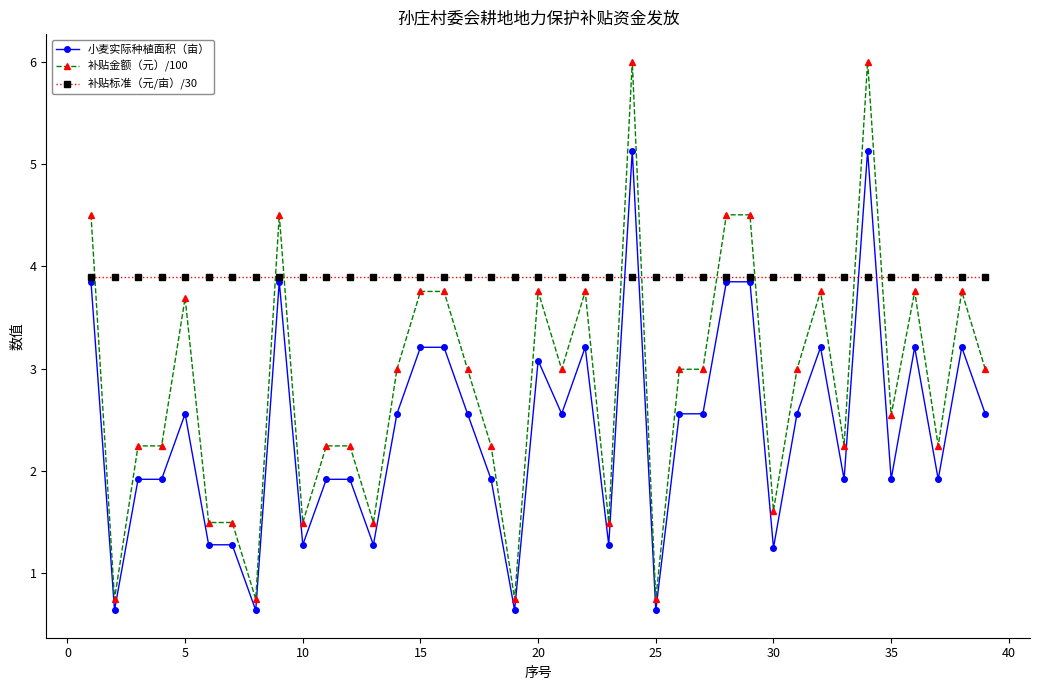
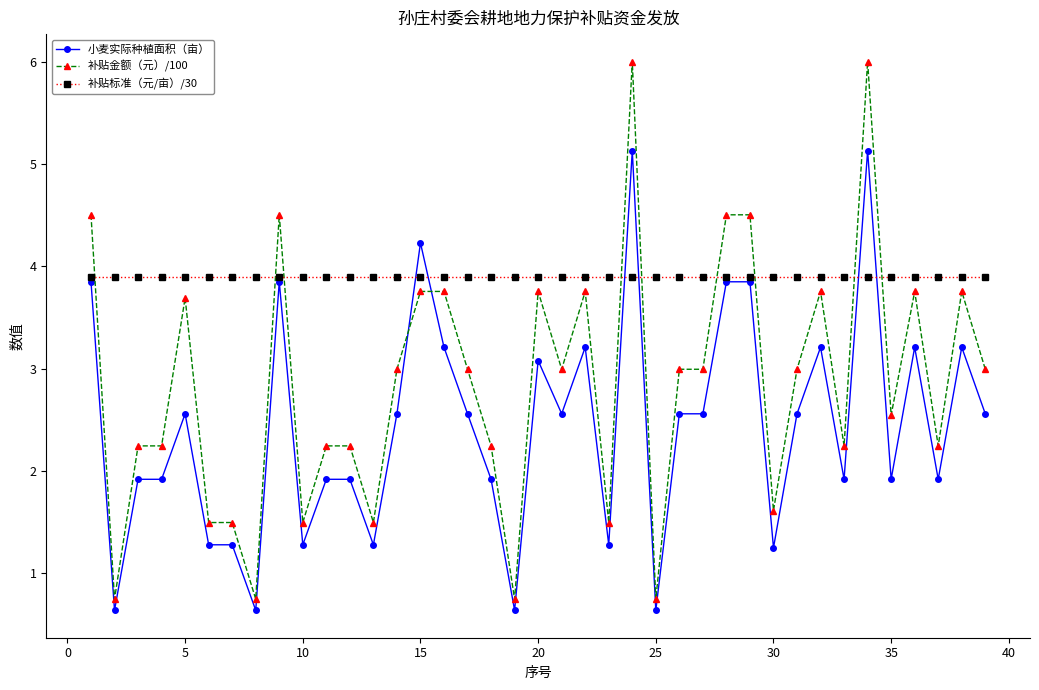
  {
    "小麦实际种植面积（亩）": {
      "5": 2.56,
      "10": 1.28,
-     "15": 3.21,
+     "15": 4.23,
      "20": 3.08,
      "25": 0.64,
      "30": 1.25,
      "35": 1.92
    },
    "补贴金额（元）/100": {
      "5": 3.69,
      "10": 1.50,
      "15": 3.76,
      "20": 3.76,
      "25": 0.75,
      "30": 1.61,
      "35": 2.55
    },
    "补贴标准（元/亩）/30": {
      "5": 3.90,
      "10": 3.90,
      "15": 3.90,
      "20": 3.90,
      "25": 3.90,
      "30": 3.90,
      "35": 3.90
    }
  }
